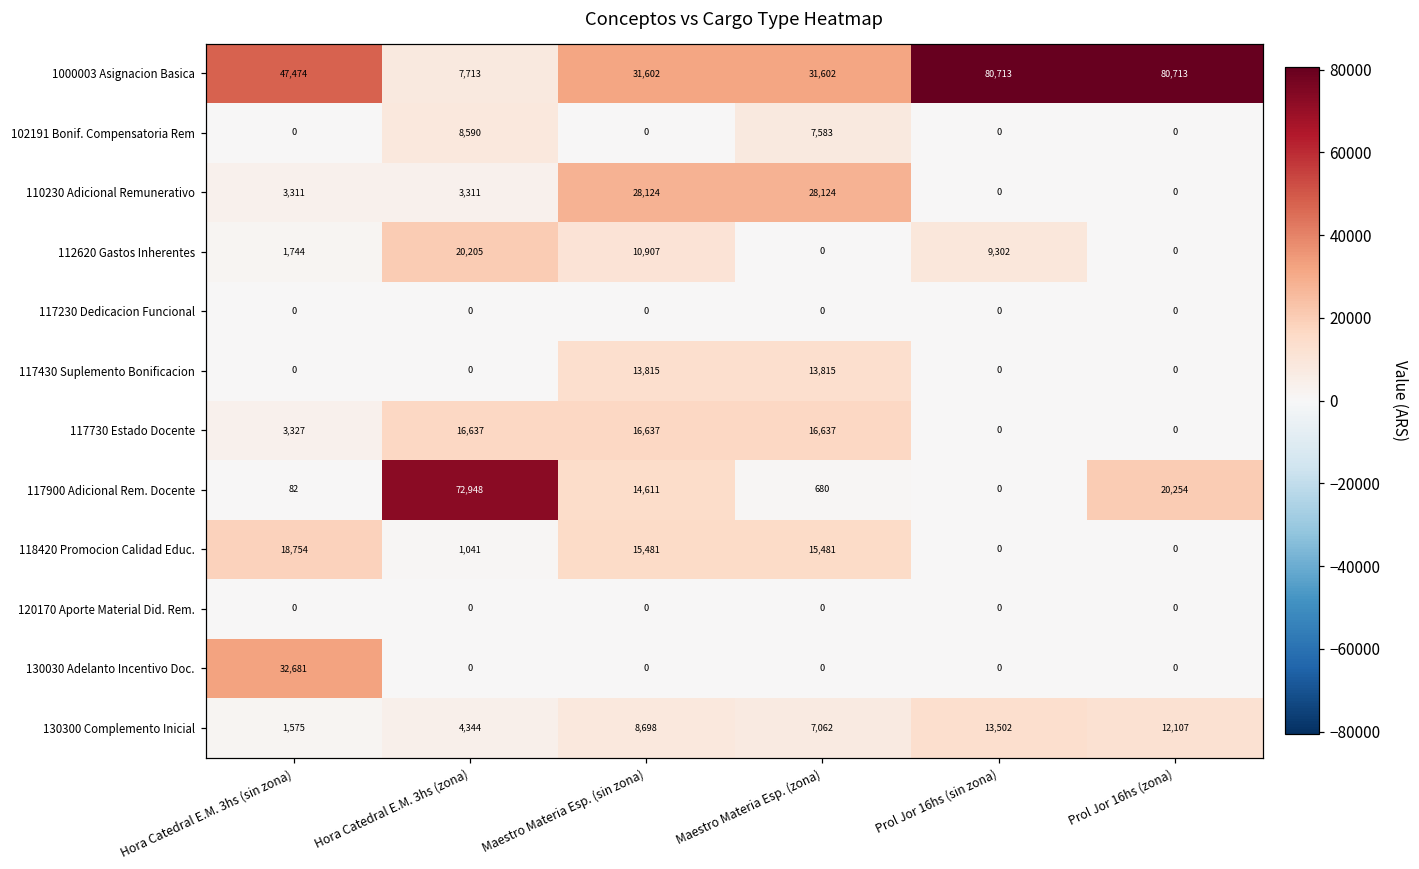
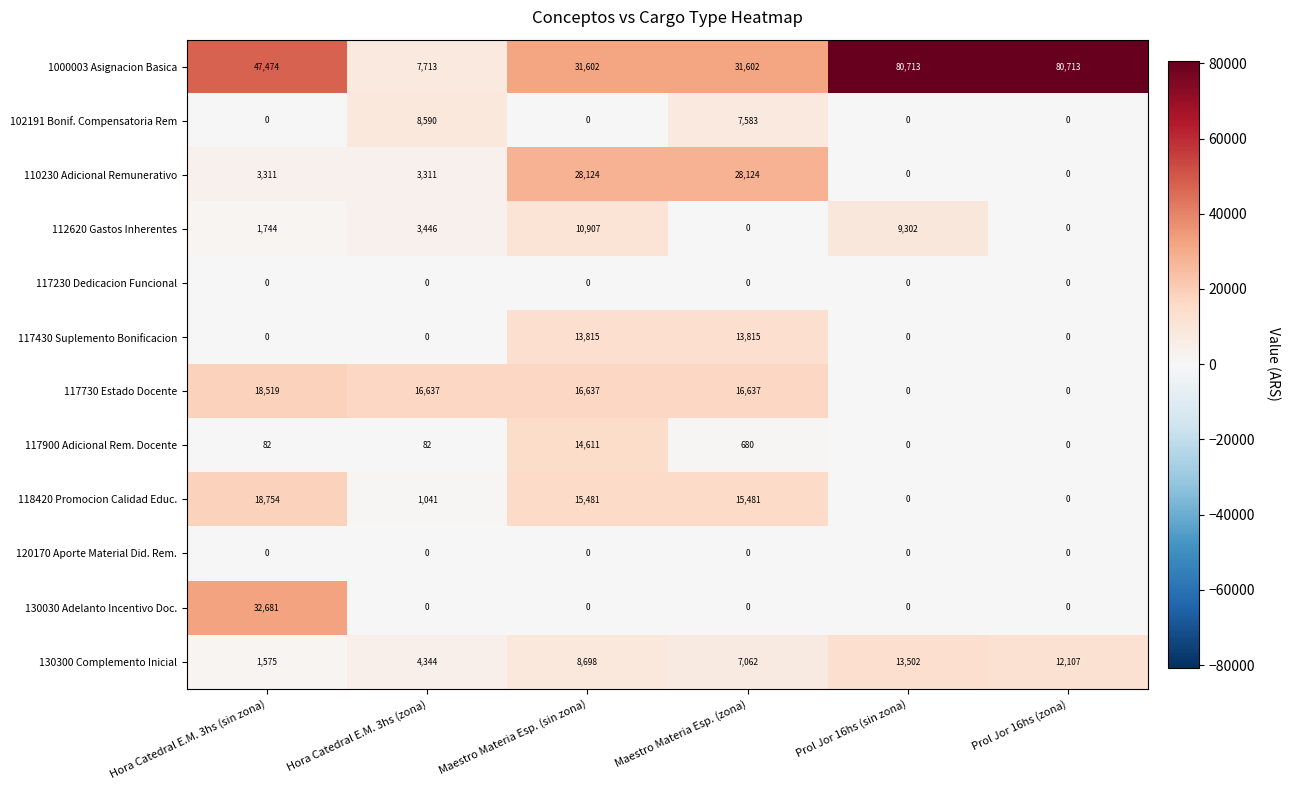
  {
    "1000003 Asignacion Basica": {
      "Hora Catedral E.M. 3hs (sin zona)": "47,474",
      "Hora Catedral E.M. 3hs (zona)": "7,713",
      "Maestro Materia Esp. (sin zona)": "31,602",
      "Maestro Materia Esp. (zona)": "31,602",
      "Prol Jor 16hs (sin zona)": "80,713",
      "Prol Jor 16hs (zona)": "80,713"
    },
    "102191 Bonif. Compensatoria Rem": {
      "Hora Catedral E.M. 3hs (sin zona)": "0",
      "Hora Catedral E.M. 3hs (zona)": "8,590",
      "Maestro Materia Esp. (sin zona)": "0",
      "Maestro Materia Esp. (zona)": "7,583",
      "Prol Jor 16hs (sin zona)": "0",
      "Prol Jor 16hs (zona)": "0"
    },
    "110230 Adicional Remunerativo": {
      "Hora Catedral E.M. 3hs (sin zona)": "3,311",
      "Hora Catedral E.M. 3hs (zona)": "3,311",
      "Maestro Materia Esp. (sin zona)": "28,124",
      "Maestro Materia Esp. (zona)": "28,124",
      "Prol Jor 16hs (sin zona)": "0",
      "Prol Jor 16hs (zona)": "0"
    },
    "112620 Gastos Inherentes": {
      "Hora Catedral E.M. 3hs (sin zona)": "1,744",
-     "Hora Catedral E.M. 3hs (zona)": "20,205",
+     "Hora Catedral E.M. 3hs (zona)": "3,446",
      "Maestro Materia Esp. (sin zona)": "10,907",
      "Maestro Materia Esp. (zona)": "0",
      "Prol Jor 16hs (sin zona)": "9,302",
      "Prol Jor 16hs (zona)": "0"
    },
    "117230 Dedicacion Funcional": {
      "Hora Catedral E.M. 3hs (sin zona)": "0",
      "Hora Catedral E.M. 3hs (zona)": "0",
      "Maestro Materia Esp. (sin zona)": "0",
      "Maestro Materia Esp. (zona)": "0",
      "Prol Jor 16hs (sin zona)": "0",
      "Prol Jor 16hs (zona)": "0"
    },
    "117430 Suplemento Bonificacion": {
      "Hora Catedral E.M. 3hs (sin zona)": "0",
      "Hora Catedral E.M. 3hs (zona)": "0",
      "Maestro Materia Esp. (sin zona)": "13,815",
      "Maestro Materia Esp. (zona)": "13,815",
      "Prol Jor 16hs (sin zona)": "0",
      "Prol Jor 16hs (zona)": "0"
    },
    "117730 Estado Docente": {
-     "Hora Catedral E.M. 3hs (sin zona)": "3,327",
+     "Hora Catedral E.M. 3hs (sin zona)": "18,519",
      "Hora Catedral E.M. 3hs (zona)": "16,637",
      "Maestro Materia Esp. (sin zona)": "16,637",
      "Maestro Materia Esp. (zona)": "16,637",
      "Prol Jor 16hs (sin zona)": "0",
      "Prol Jor 16hs (zona)": "0"
    },
    "117900 Adicional Rem. Docente": {
      "Hora Catedral E.M. 3hs (sin zona)": "82",
-     "Hora Catedral E.M. 3hs (zona)": "72,948",
+     "Hora Catedral E.M. 3hs (zona)": "82",
      "Maestro Materia Esp. (sin zona)": "14,611",
      "Maestro Materia Esp. (zona)": "680",
      "Prol Jor 16hs (sin zona)": "0",
-     "Prol Jor 16hs (zona)": "20,254"
+     "Prol Jor 16hs (zona)": "0"
    },
    "118420 Promocion Calidad Educ.": {
      "Hora Catedral E.M. 3hs (sin zona)": "18,754",
      "Hora Catedral E.M. 3hs (zona)": "1,041",
      "Maestro Materia Esp. (sin zona)": "15,481",
      "Maestro Materia Esp. (zona)": "15,481",
      "Prol Jor 16hs (sin zona)": "0",
      "Prol Jor 16hs (zona)": "0"
    },
    "120170 Aporte Material Did. Rem.": {
      "Hora Catedral E.M. 3hs (sin zona)": "0",
      "Hora Catedral E.M. 3hs (zona)": "0",
      "Maestro Materia Esp. (sin zona)": "0",
      "Maestro Materia Esp. (zona)": "0",
      "Prol Jor 16hs (sin zona)": "0",
      "Prol Jor 16hs (zona)": "0"
    },
    "130030 Adelanto Incentivo Doc.": {
      "Hora Catedral E.M. 3hs (sin zona)": "32,681",
      "Hora Catedral E.M. 3hs (zona)": "0",
      "Maestro Materia Esp. (sin zona)": "0",
      "Maestro Materia Esp. (zona)": "0",
      "Prol Jor 16hs (sin zona)": "0",
      "Prol Jor 16hs (zona)": "0"
    },
    "130300 Complemento Inicial": {
      "Hora Catedral E.M. 3hs (sin zona)": "1,575",
      "Hora Catedral E.M. 3hs (zona)": "4,344",
      "Maestro Materia Esp. (sin zona)": "8,698",
      "Maestro Materia Esp. (zona)": "7,062",
      "Prol Jor 16hs (sin zona)": "13,502",
      "Prol Jor 16hs (zona)": "12,107"
    }
  }
